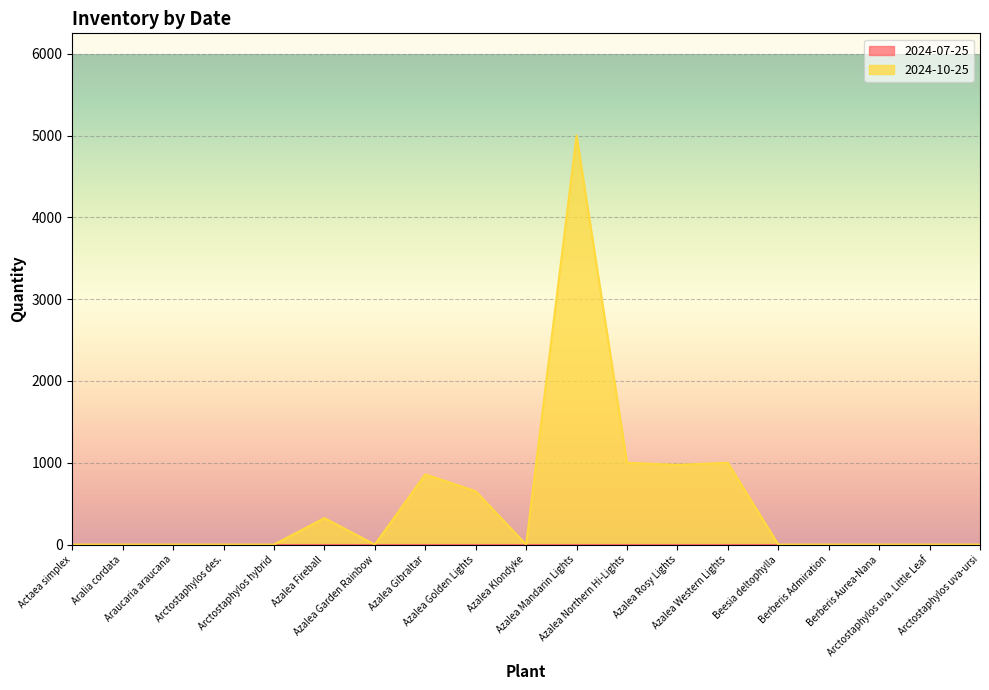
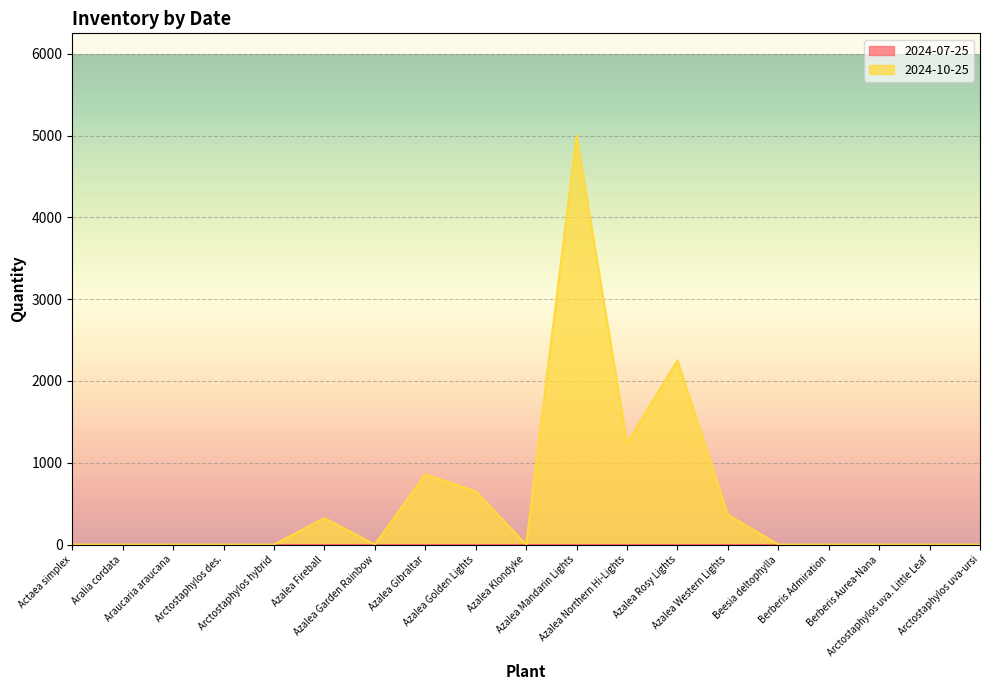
  {
    "2024-07-25": {
      "Azalea Fireball": 0,
      "Azalea Gibraltar": 0,
      "Azalea Golden Lights": 0,
      "Azalea Mandarin Lights": 0,
      "Azalea Northern Hi-Lights": 0,
      "Azalea Rosy Lights": 0,
      "Azalea Western Lights": 0
    },
    "2024-10-25": {
      "Azalea Fireball": 300,
      "Azalea Gibraltar": 900,
      "Azalea Golden Lights": 700,
      "Azalea Mandarin Lights": 5000,
-     "Azalea Northern Hi-Lights": 1000,
-     "Azalea Rosy Lights": 1000,
-     "Azalea Western Lights": 1000
+     "Azalea Northern Hi-Lights": 1200,
+     "Azalea Rosy Lights": 2300,
+     "Azalea Western Lights": 400
    }
  }
